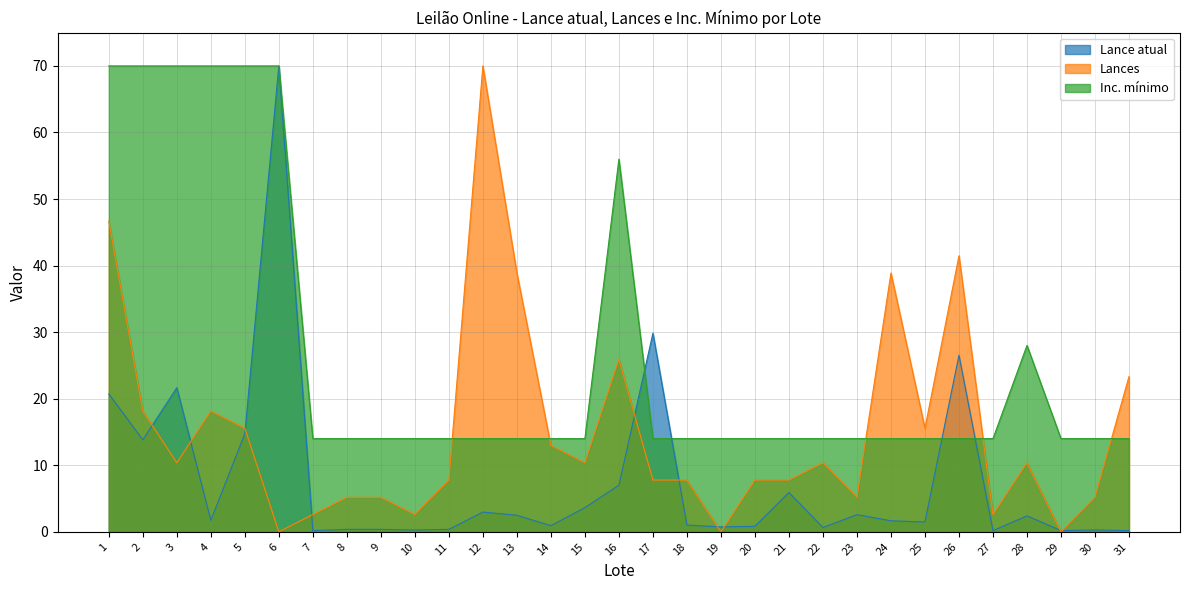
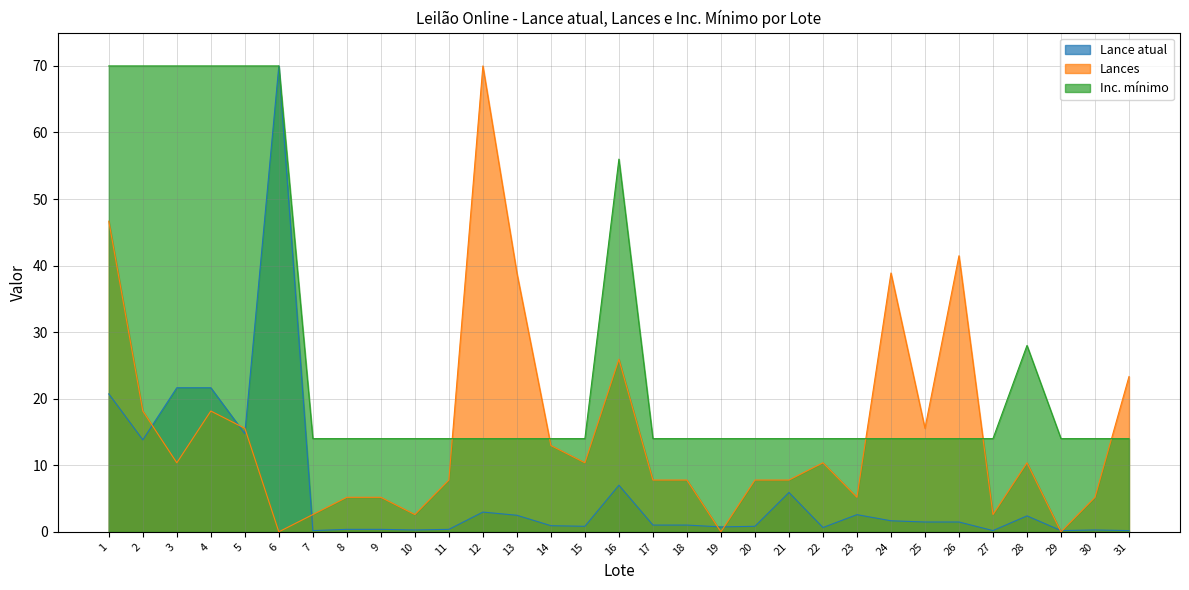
  {
    "Lance atual": {
      "1": 21,
      "2": 14,
      "3": 22,
-     "4": 2,
+     "4": 22,
      "5": 15,
      "7": 0,
      "8": 0,
      "9": 0,
      "10": 0,
      "11": 0,
      "12": 3,
      "13": 2,
      "14": 1,
-     "15": 4,
+     "15": 1,
      "16": 7,
-     "17": 30,
+     "17": 1,
      "18": 1,
      "19": 1,
      "20": 1,
      "21": 6,
      "22": 1,
      "23": 3,
      "24": 2,
      "25": 1,
-     "26": 27,
+     "26": 1,
      "27": 0,
      "28": 2,
      "30": 0,
      "31": 0
    },
    "Lances": {
      "1": 47,
      "2": 18,
      "3": 10,
      "4": 18,
      "5": 16,
      "6": 0,
      "7": 3,
      "8": 5,
      "9": 5,
      "10": 3,
      "11": 8,
      "12": 70,
      "13": 39,
      "14": 13,
      "15": 10,
      "16": 26,
      "17": 8,
      "18": 8,
      "19": 0,
      "20": 8,
      "21": 8,
      "22": 10,
      "23": 5,
      "24": 39,
      "25": 16,
      "26": 41,
      "27": 3,
      "28": 10,
      "30": 5,
      "31": 23
    },
    "Inc. mínimo": {
      "1": 70,
      "2": 70,
      "3": 70,
      "4": 70,
      "5": 70,
      "7": 14,
      "8": 14,
      "9": 14,
      "10": 14,
      "11": 14,
      "12": 14,
      "13": 14,
      "14": 14,
      "15": 14,
      "16": 56,
      "17": 14,
      "18": 14,
      "19": 14,
      "20": 14,
      "21": 14,
      "22": 14,
      "23": 14,
      "24": 14,
      "25": 14,
      "26": 14,
      "27": 14,
      "28": 28,
      "29": 14,
      "30": 14,
      "31": 14
    }
  }
